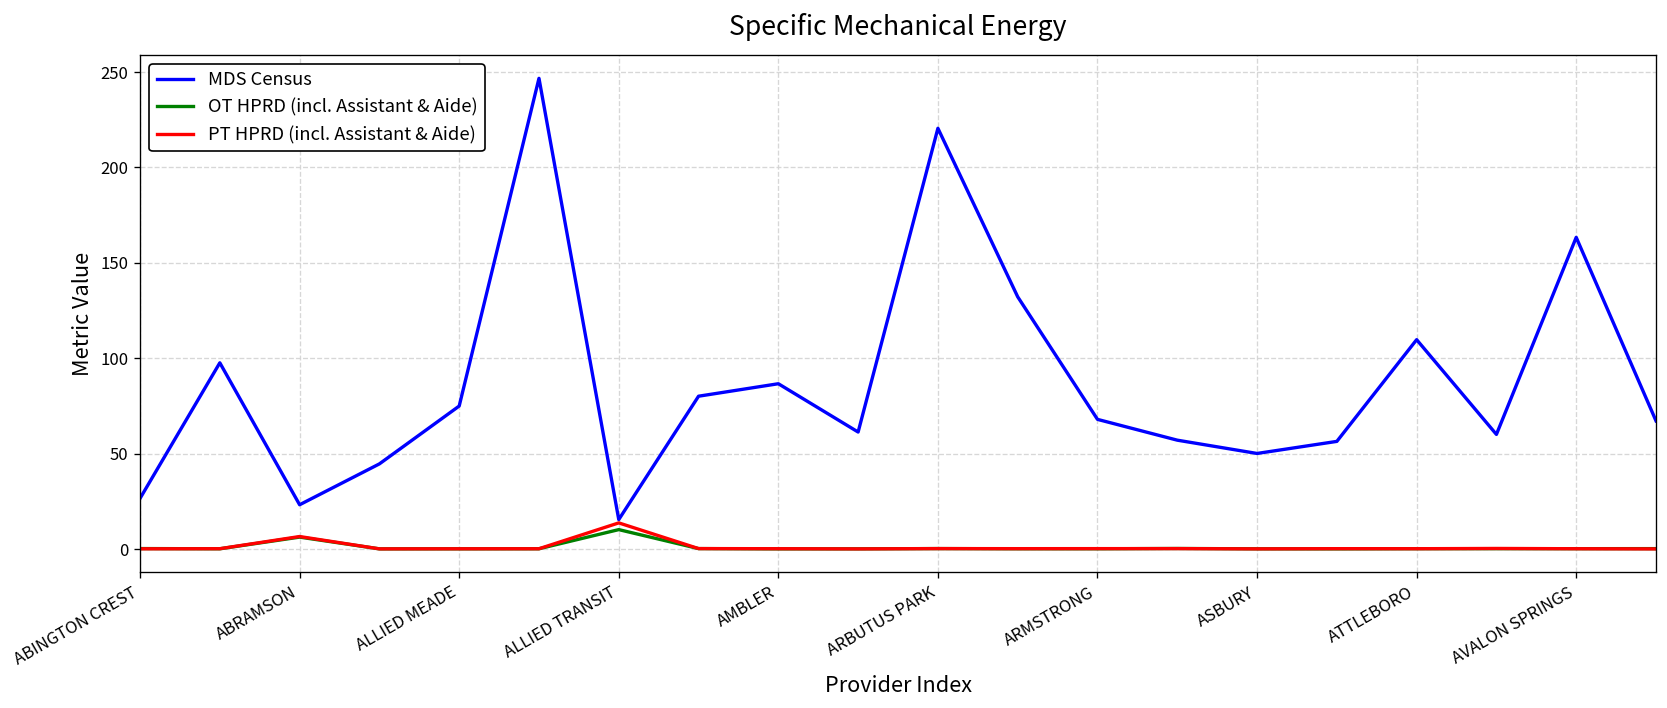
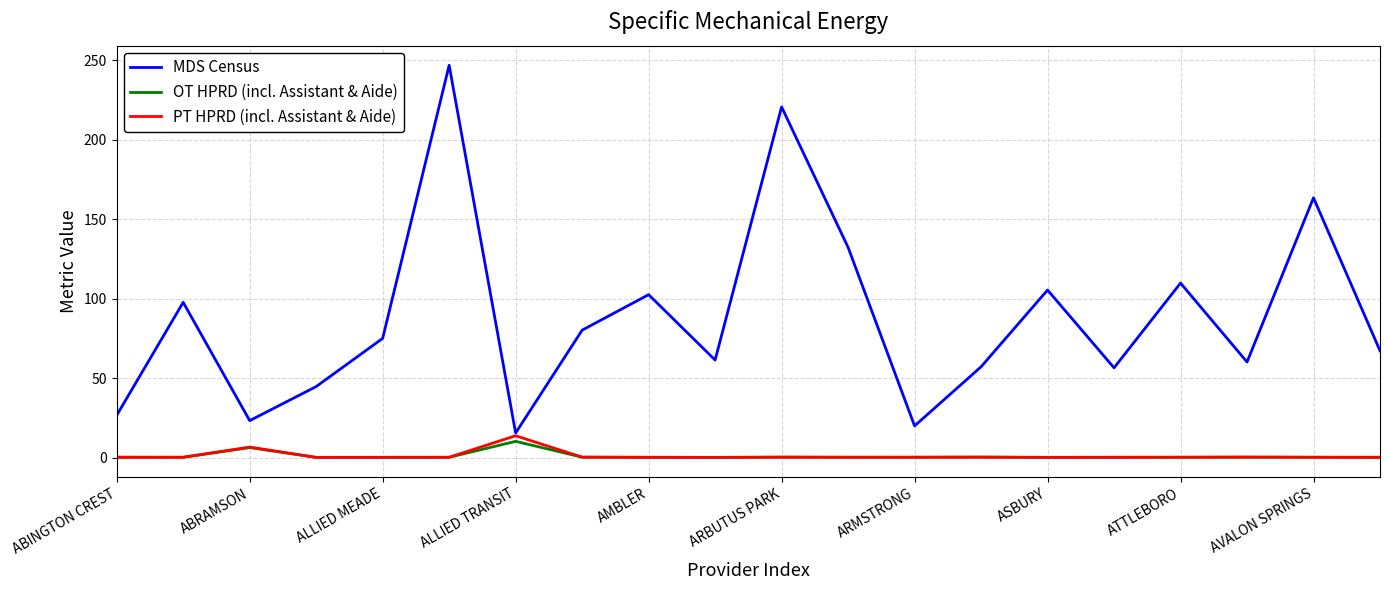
  {
    "MDS Census": {
      "ABINGTON CREST": 27,
      "ABRAMSON": 23,
      "ALLIED MEADE": 75,
      "ALLIED TRANSIT": 15,
-     "AMBLER": 87,
+     "AMBLER": 102,
      "ARBUTUS PARK": 221,
-     "ARMSTRONG": 68,
-     "ASBURY": 50,
+     "ARMSTRONG": 20,
+     "ASBURY": 105,
      "ATTLEBORO": 110,
      "AVALON SPRINGS": 163
    },
    "OT HPRD (incl. Assistant & Aide)": {
      "ALLIED TRANSIT": 10
    },
    "PT HPRD (incl. Assistant & Aide)": {
      "ALLIED TRANSIT": 14
    }
  }
